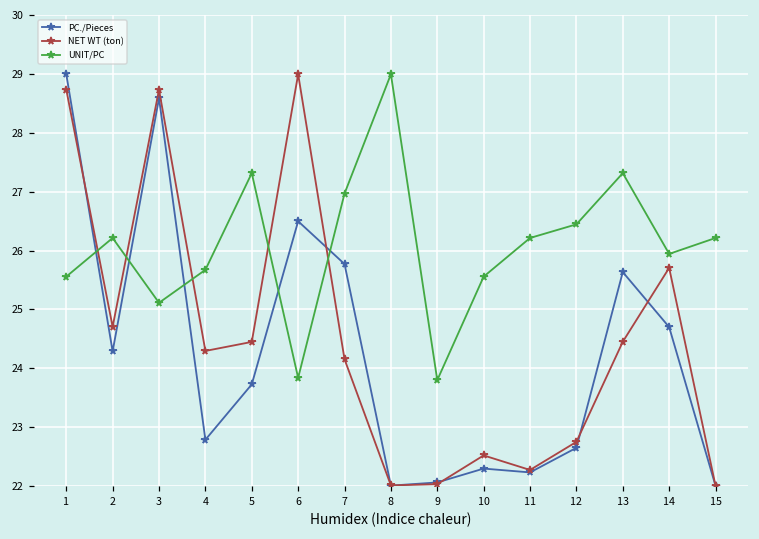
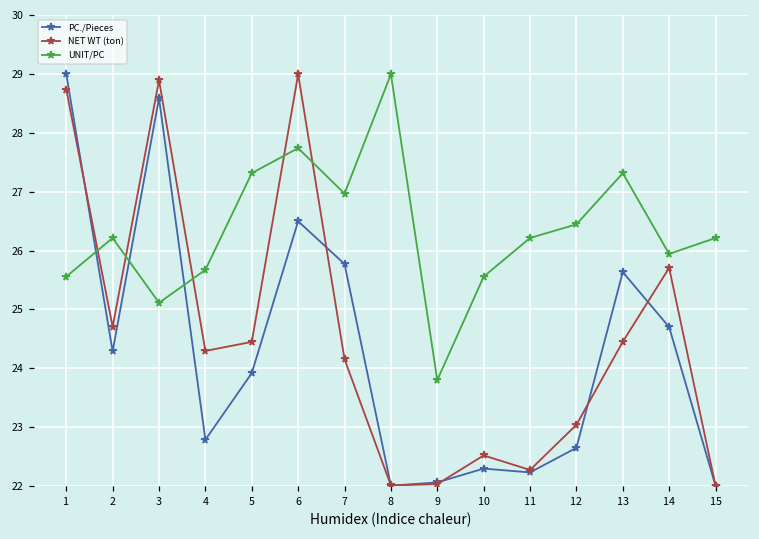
  {
    "PC./Pieces": {
      "1": 29.0,
      "2": 24.3,
      "3": 28.6,
      "4": 22.8,
-     "5": 23.7,
+     "5": 23.9,
      "6": 26.5,
      "7": 25.8,
      "10": 22.3,
      "12": 22.6,
      "13": 25.6,
      "14": 24.7
    },
    "NET WT (ton)": {
      "1": 28.7,
      "2": 24.7,
-     "3": 28.7,
+     "3": 28.9,
      "4": 24.3,
      "5": 24.4,
      "6": 29.0,
      "7": 24.2,
      "10": 22.5,
-     "12": 22.7,
+     "12": 23.0,
      "13": 24.5,
      "14": 25.7
    },
    "UNIT/PC": {
      "1": 25.6,
      "2": 26.2,
      "3": 25.1,
      "4": 25.7,
      "5": 27.3,
-     "6": 23.8,
+     "6": 27.7,
      "7": 27.0,
      "8": 29.0,
      "9": 23.8,
      "10": 25.6,
      "11": 26.2,
      "12": 26.4,
      "13": 27.3,
      "14": 25.9,
      "15": 26.2
    }
  }
